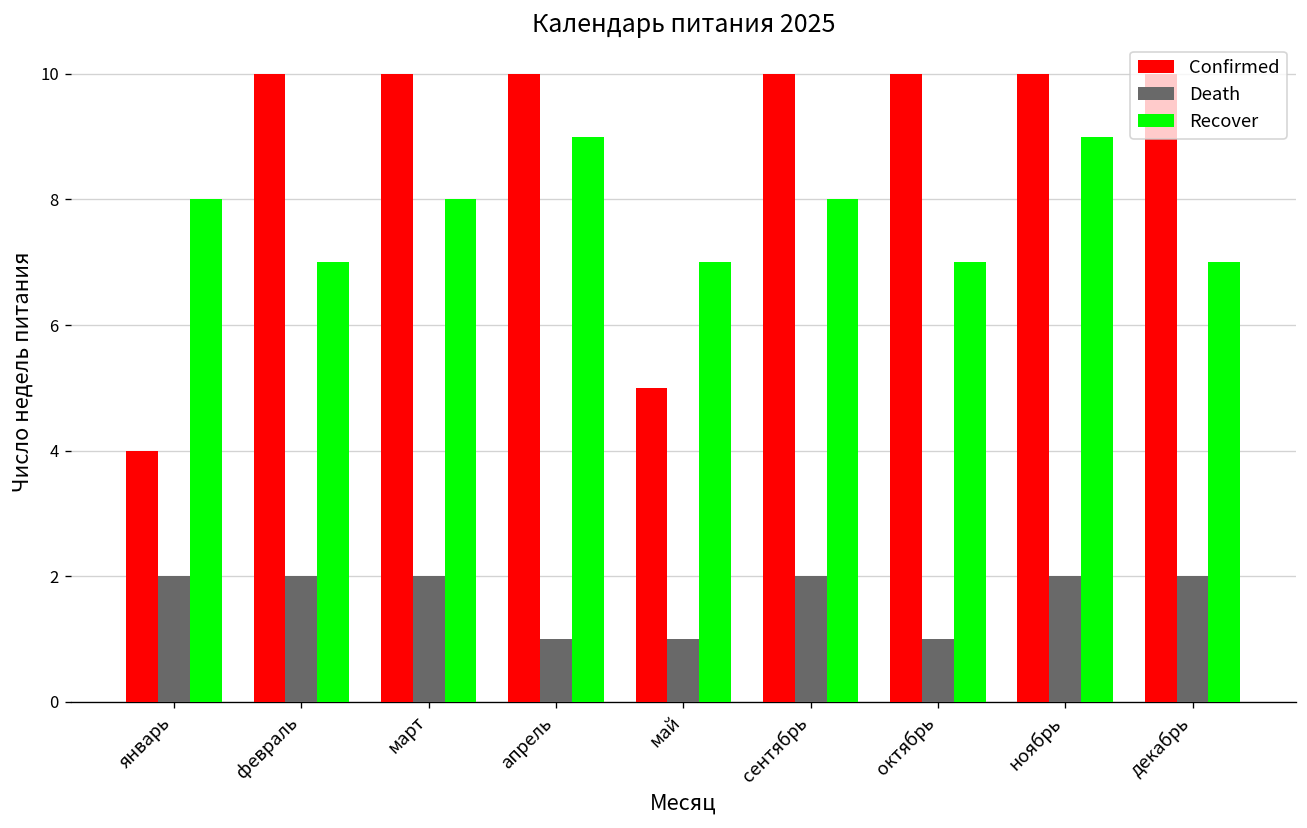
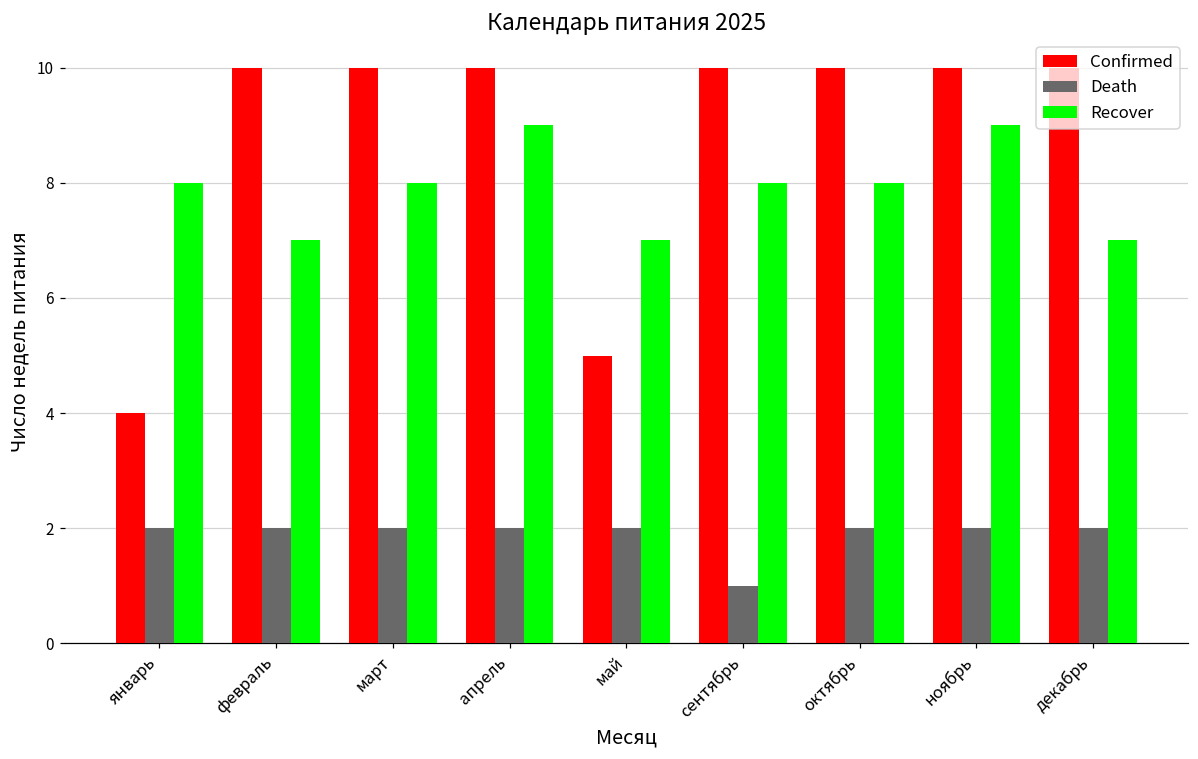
  {
    "Confirmed": {
      "январь": 4,
      "февраль": 10,
      "март": 10,
      "апрель": 10,
      "май": 5,
      "сентябрь": 10,
      "октябрь": 10,
      "ноябрь": 10
    },
    "Death": {
      "январь": 2,
      "февраль": 2,
      "март": 2,
-     "апрель": 1,
-     "май": 1,
-     "сентябрь": 2,
-     "октябрь": 1,
+     "апрель": 2,
+     "май": 2,
+     "сентябрь": 1,
+     "октябрь": 2,
      "ноябрь": 2,
      "декабрь": 2
    },
    "Recover": {
      "январь": 8,
      "февраль": 7,
      "март": 8,
      "апрель": 9,
      "май": 7,
      "сентябрь": 8,
-     "октябрь": 7,
+     "октябрь": 8,
      "ноябрь": 9,
      "декабрь": 7
    }
  }
